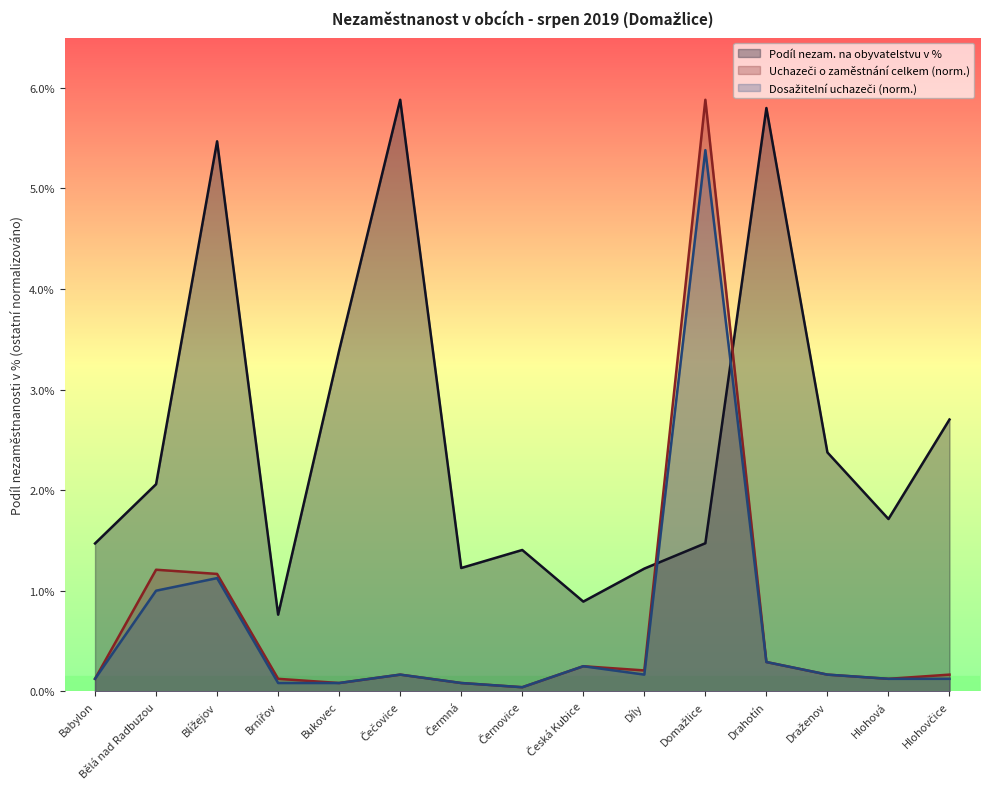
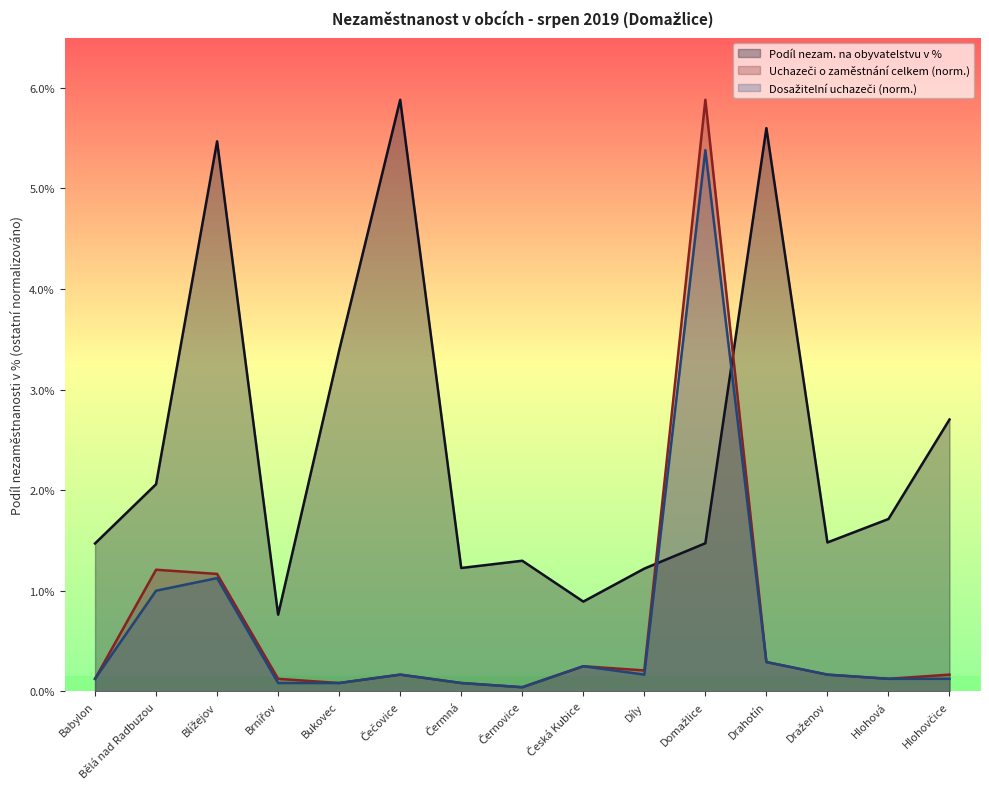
  {
    "Podíl nezam. na obyvatelstvu v %": {
      "Babylon": "1.47%",
      "Bělá nad Radbuzou": "2.06%",
      "Blížejov": "5.47%",
      "Brnířov": "0.76%",
      "Bukovec": "3.39%",
      "Čečovice": "5.88%",
      "Čermná": "1.23%",
-     "Černovice": "1.41%",
+     "Černovice": "1.30%",
      "Česká Kubice": "0.89%",
      "Díly": "1.22%",
      "Domažlice": "1.47%",
-     "Drahotín": "5.8%",
-     "Draženov": "2.38%",
+     "Drahotín": "5.6%",
+     "Draženov": "1.48%",
      "Hlohová": "1.71%",
      "Hlohovčice": "2.70%"
    }
  }
